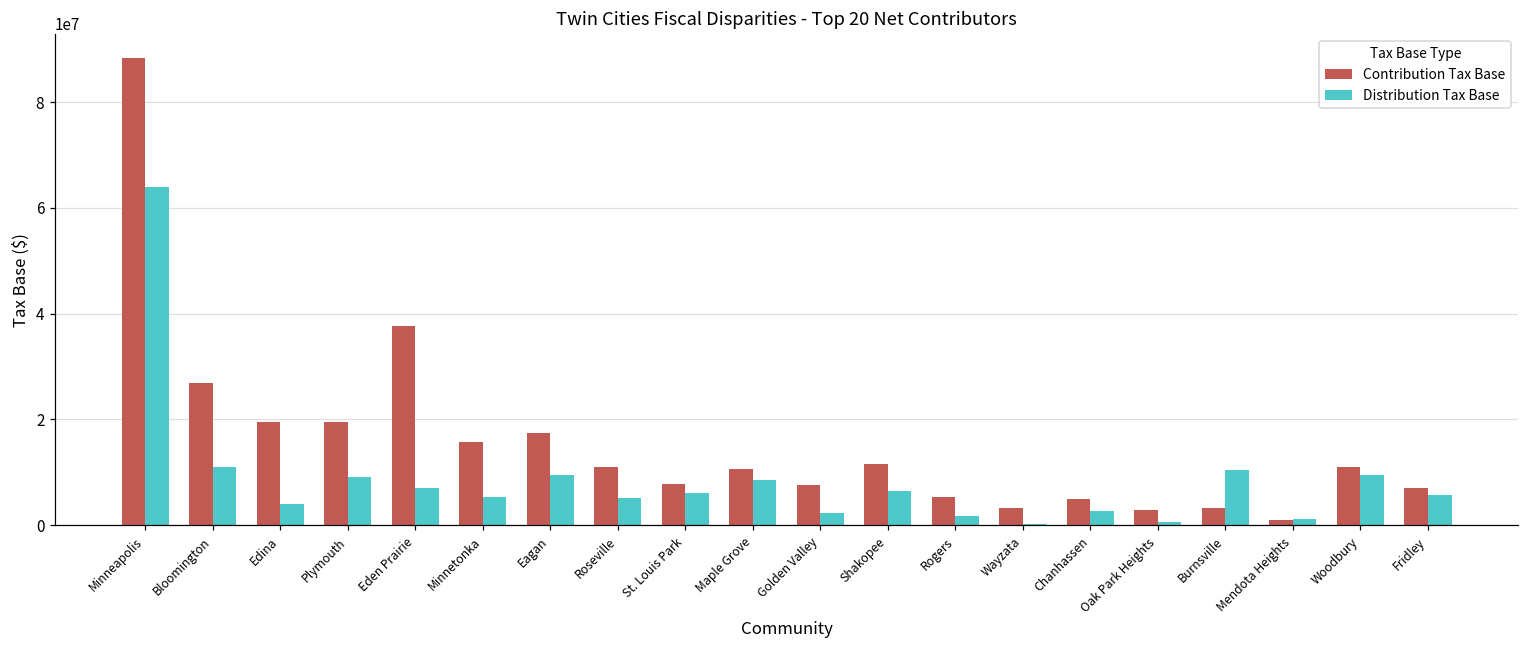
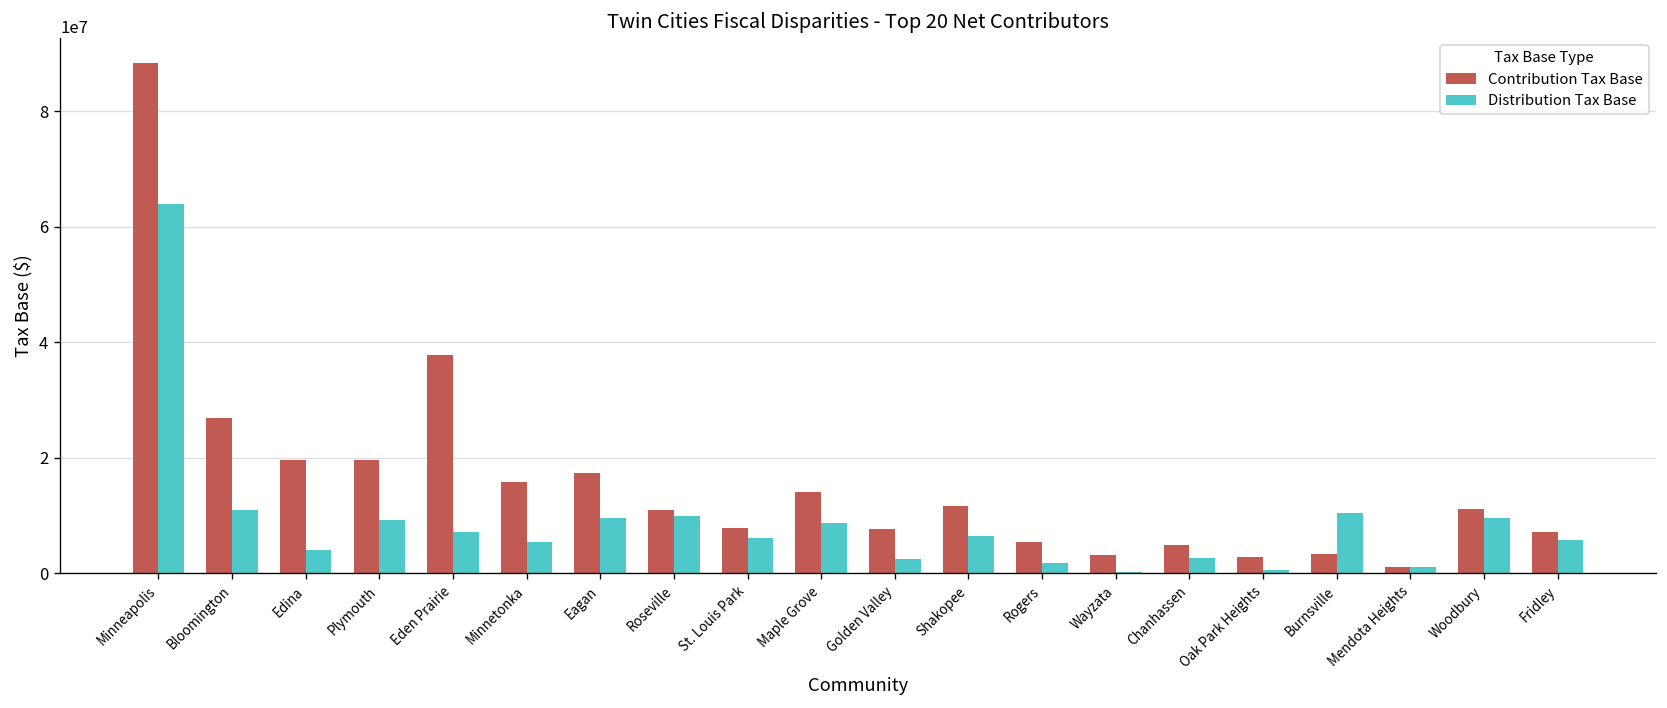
  {
    "Contribution Tax Base": {
      "Minneapolis": 88000000,
      "Bloomington": 27000000,
      "Edina": 20000000,
      "Plymouth": 20000000,
      "Eden Prairie": 38000000,
      "Minnetonka": 16000000,
      "Eagan": 17000000,
      "Roseville": 11000000,
      "St. Louis Park": 8000000,
-     "Maple Grove": 11000000,
+     "Maple Grove": 14000000,
      "Golden Valley": 8000000,
      "Shakopee": 12000000,
      "Rogers": 5000000,
      "Wayzata": 3000000,
      "Chanhassen": 5000000,
      "Oak Park Heights": 3000000,
      "Burnsville": 3000000,
      "Mendota Heights": 1000000,
      "Woodbury": 11000000,
      "Fridley": 7000000
    },
    "Distribution Tax Base": {
      "Minneapolis": 64000000,
      "Bloomington": 11000000,
      "Edina": 4000000,
      "Plymouth": 9000000,
      "Eden Prairie": 7000000,
      "Minnetonka": 5000000,
      "Eagan": 10000000,
-     "Roseville": 5000000,
+     "Roseville": 10000000,
      "St. Louis Park": 6000000,
      "Maple Grove": 9000000,
      "Golden Valley": 2000000,
      "Shakopee": 6000000,
      "Rogers": 2000000,
      "Chanhassen": 3000000,
      "Oak Park Heights": 1000000,
      "Burnsville": 10000000,
      "Mendota Heights": 1000000,
      "Woodbury": 10000000,
      "Fridley": 6000000
    }
  }
